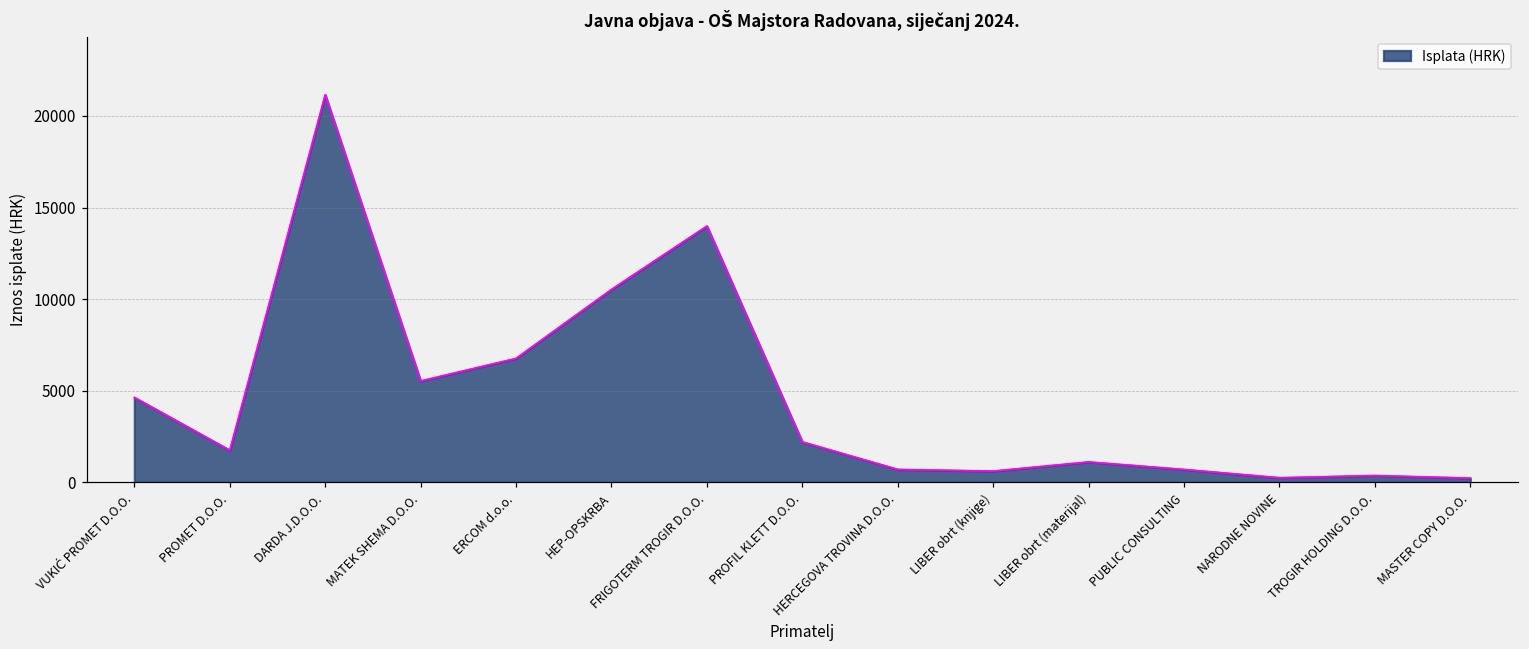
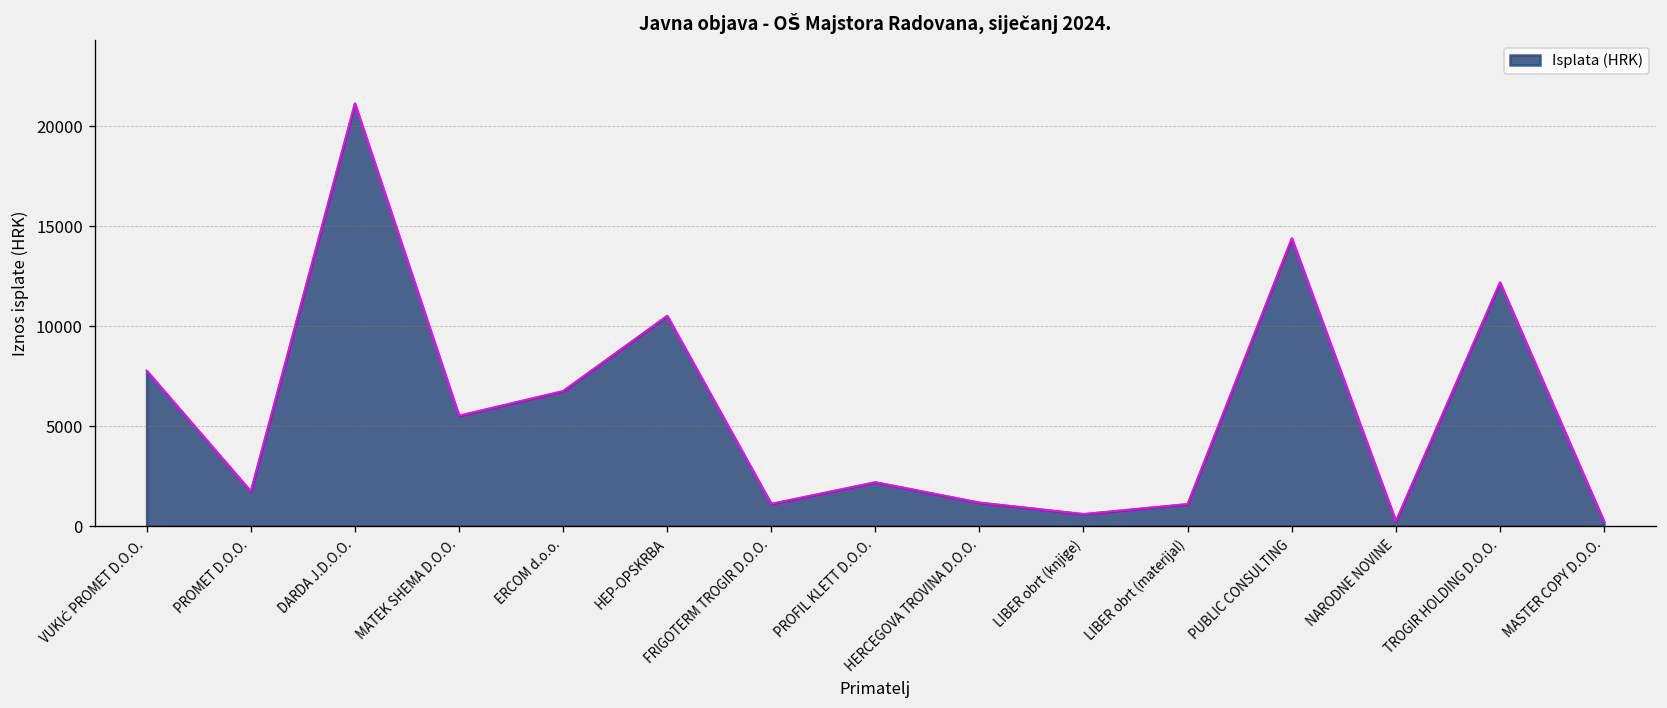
  {
-   "VUKIĆ PROMET D.O.O.": 4600,
+   "VUKIĆ PROMET D.O.O.": 7800,
    "PROMET D.O.O.": 1700,
    "DARDA J.D.O.O.": 21200,
    "MATEK SHEMA D.O.O.": 5500,
    "ERCOM d.o.o.": 6800,
    "HEP-OPSKRBA": 10500,
-   "FRIGOTERM TROGIR D.O.O.": 14000,
+   "FRIGOTERM TROGIR D.O.O.": 1100,
    "PROFIL KLETT D.O.O.": 2200,
-   "HERCEGOVA TROVINA D.O.O.": 700,
+   "HERCEGOVA TROVINA D.O.O.": 1200,
    "LIBER obrt (knjige)": 600,
    "LIBER obrt (materijal)": 1100,
-   "PUBLIC CONSULTING": 700,
+   "PUBLIC CONSULTING": 14400,
    "NARODNE NOVINE": 200,
-   "TROGIR HOLDING D.O.O.": 400,
+   "TROGIR HOLDING D.O.O.": 12200,
    "MASTER COPY D.O.O.": 200
  }
